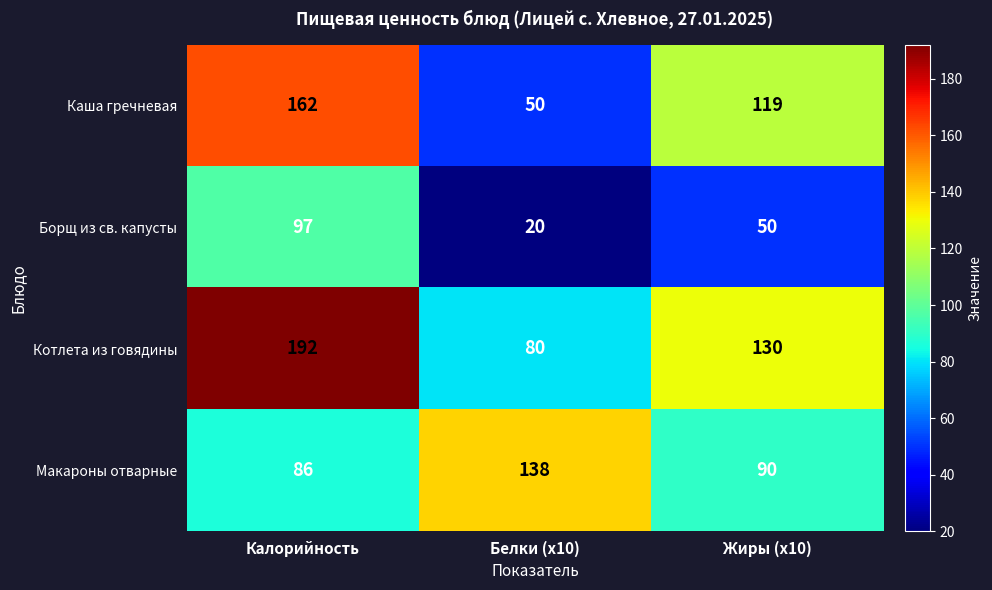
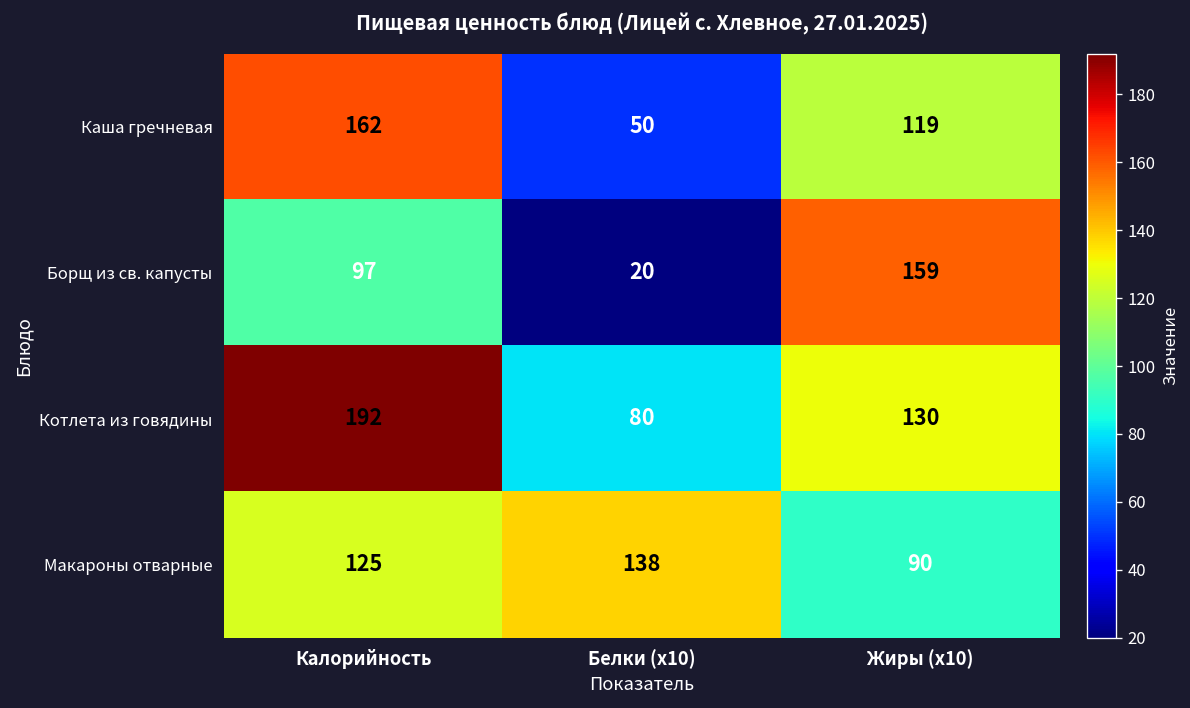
  {
    "Каша гречневая": {
      "Калорийность": 162,
      "Белки (x10)": 50,
      "Жиры (x10)": 119
    },
    "Борщ из св. капусты": {
      "Калорийность": 97,
      "Белки (x10)": 20,
-     "Жиры (x10)": 50
+     "Жиры (x10)": 159
    },
    "Котлета из говядины": {
      "Калорийность": 192,
      "Белки (x10)": 80,
      "Жиры (x10)": 130
    },
    "Макароны отварные": {
-     "Калорийность": 86,
+     "Калорийность": 125,
      "Белки (x10)": 138,
      "Жиры (x10)": 90
    }
  }
